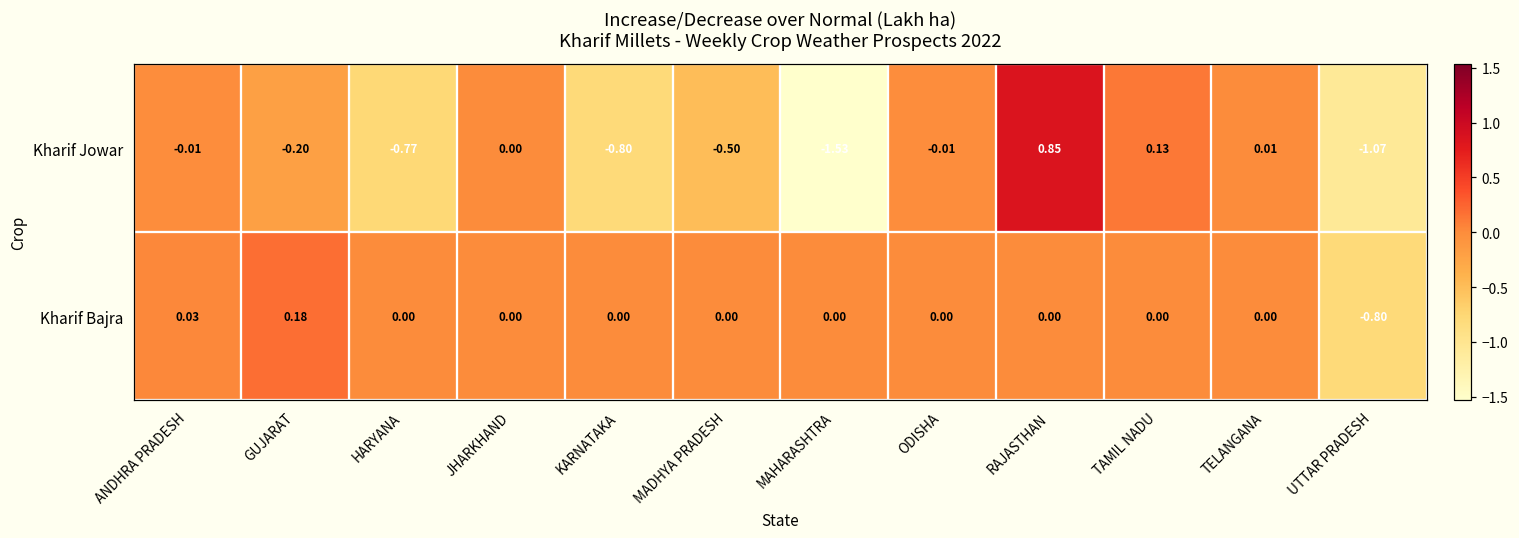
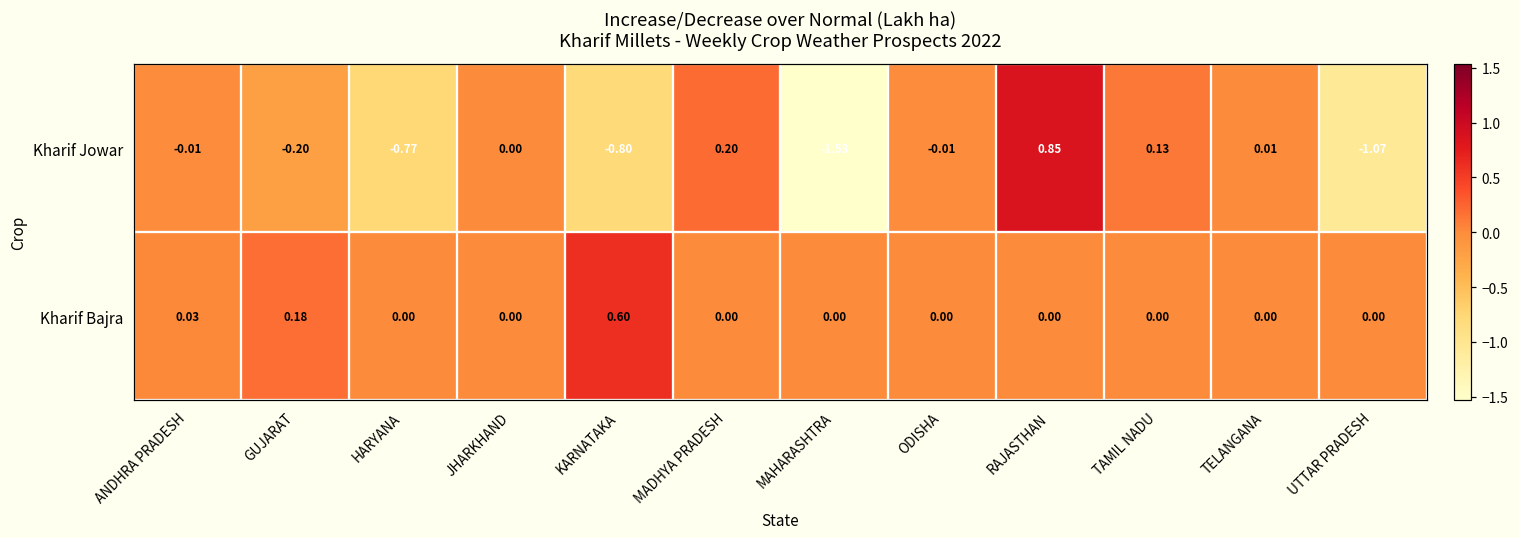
  {
    "Kharif Jowar": {
      "ANDHRA PRADESH": -0.01,
      "GUJARAT": -0.20,
      "HARYANA": -0.77,
      "JHARKHAND": 0.00,
      "KARNATAKA": -0.80,
-     "MADHYA PRADESH": -0.50,
+     "MADHYA PRADESH": 0.20,
      "MAHARASHTRA": -1.53,
      "ODISHA": -0.01,
      "RAJASTHAN": 0.85,
      "TAMIL NADU": 0.13,
      "TELANGANA": 0.01,
      "UTTAR PRADESH": -1.07
    },
    "Kharif Bajra": {
      "ANDHRA PRADESH": 0.03,
      "GUJARAT": 0.18,
      "HARYANA": 0.00,
      "JHARKHAND": 0.00,
-     "KARNATAKA": 0.00,
+     "KARNATAKA": 0.60,
      "MADHYA PRADESH": 0.00,
      "MAHARASHTRA": 0.00,
      "ODISHA": 0.00,
      "RAJASTHAN": 0.00,
      "TAMIL NADU": 0.00,
      "TELANGANA": 0.00,
-     "UTTAR PRADESH": -0.80
+     "UTTAR PRADESH": 0.00
    }
  }
